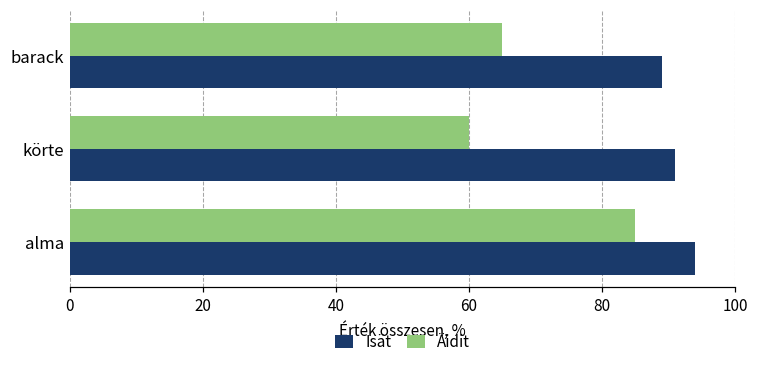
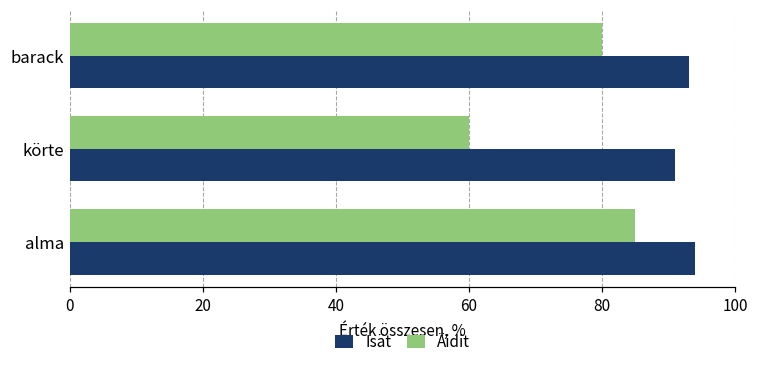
  {
    "Isät": {
-     "barack": 89,
+     "barack": 93,
      "körte": 91,
      "alma": 94
    },
    "Äidit": {
-     "barack": 65,
+     "barack": 80,
      "körte": 60,
      "alma": 85
    }
  }
